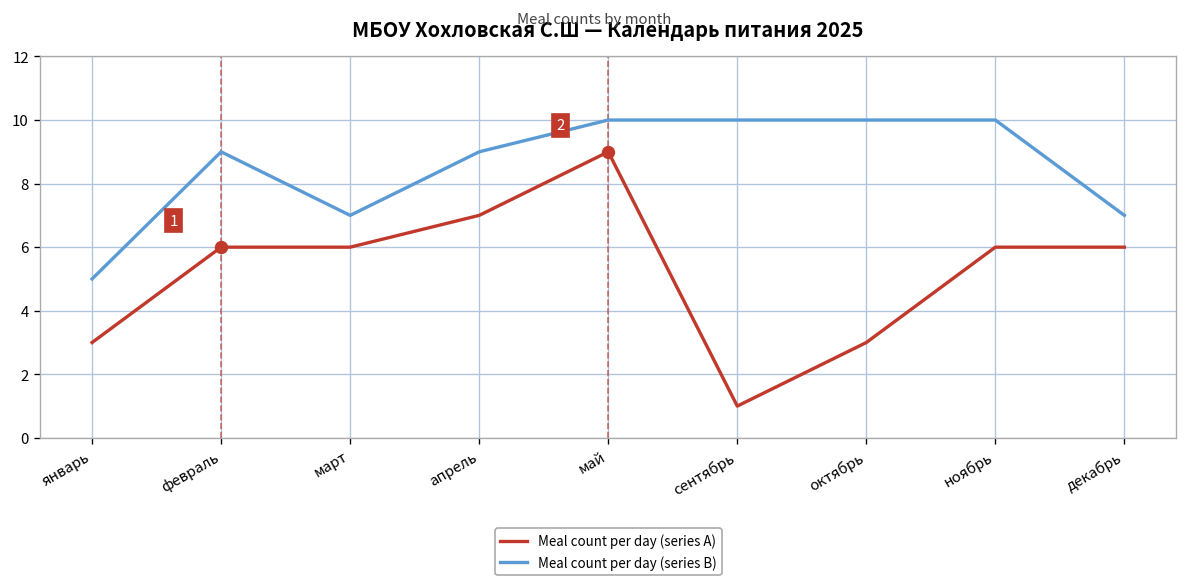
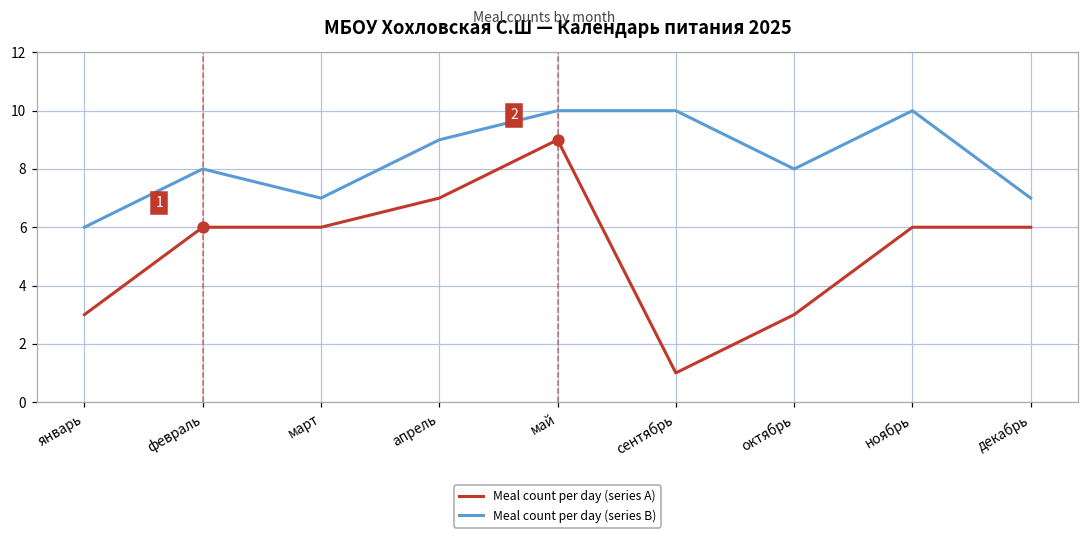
  {
    "Meal count per day (series B)": {
-     "январь": 5,
-     "февраль": 9,
+     "январь": 6,
+     "февраль": 8,
      "март": 7,
      "апрель": 9,
      "май": 10,
      "сентябрь": 10,
-     "октябрь": 10,
+     "октябрь": 8,
      "ноябрь": 10,
      "декабрь": 7
    }
  }
